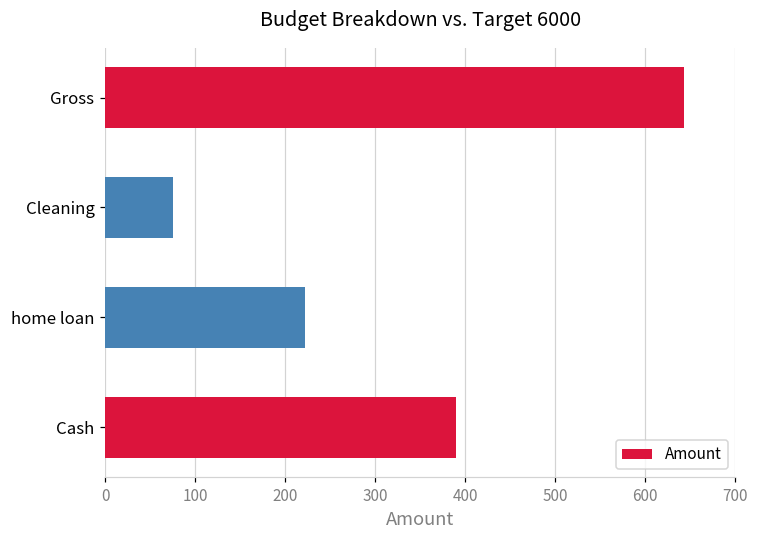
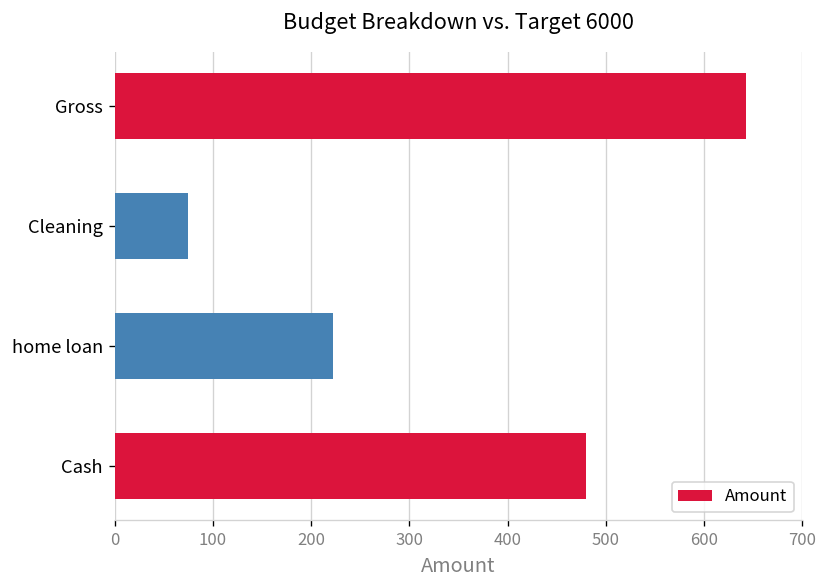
  {
    "Gross": 640,
    "Cleaning": 80,
    "home loan": 220,
-   "Cash": 390
+   "Cash": 480
  }
